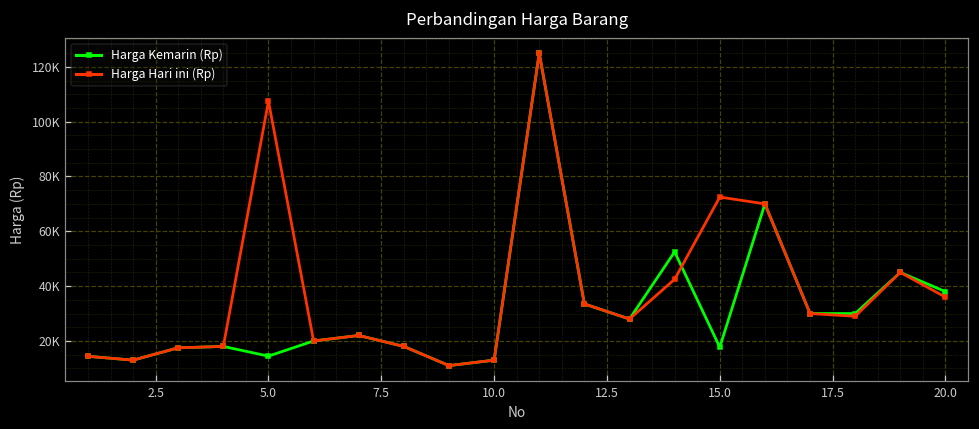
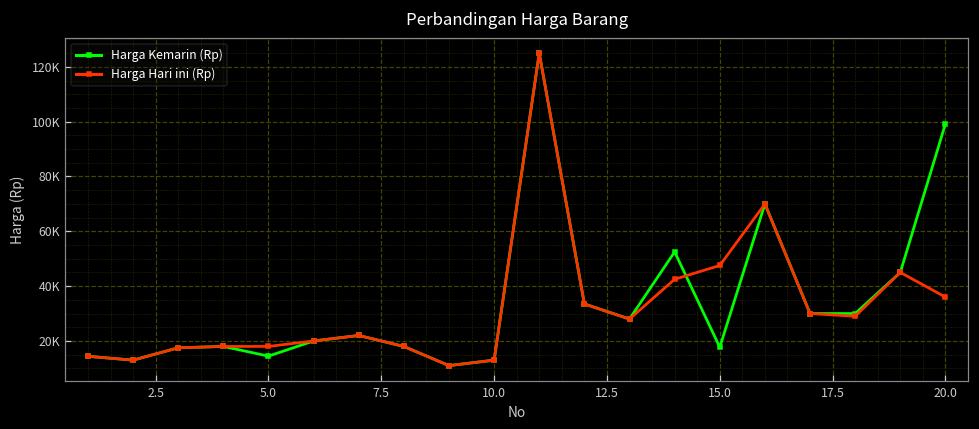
  {
    "Harga Kemarin (Rp)": {
      "5.0": 14000,
      "15.0": 18000,
-     "20.0": 38000
+     "20.0": 99000
    },
    "Harga Hari ini (Rp)": {
-     "5.0": 108000,
-     "15.0": 73000,
+     "5.0": 18000,
+     "15.0": 48000,
      "20.0": 36000
    }
  }
